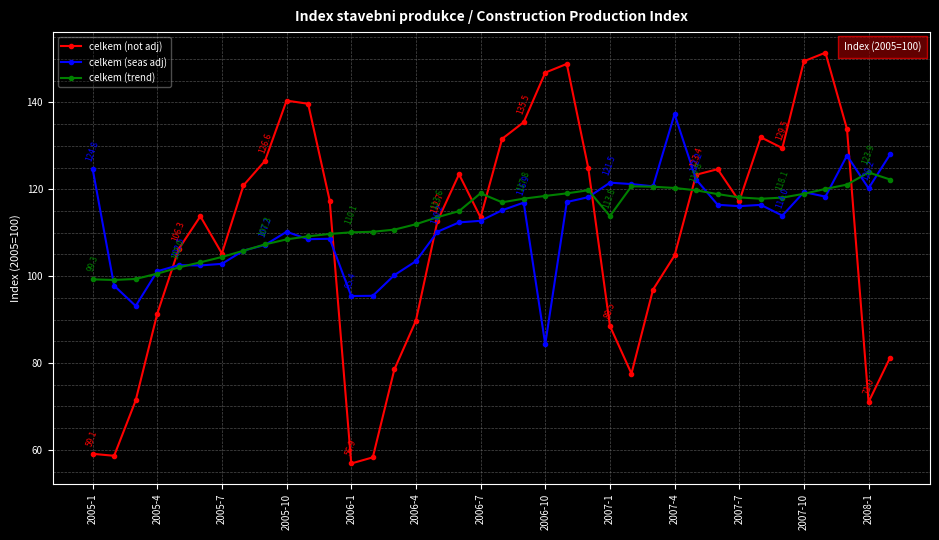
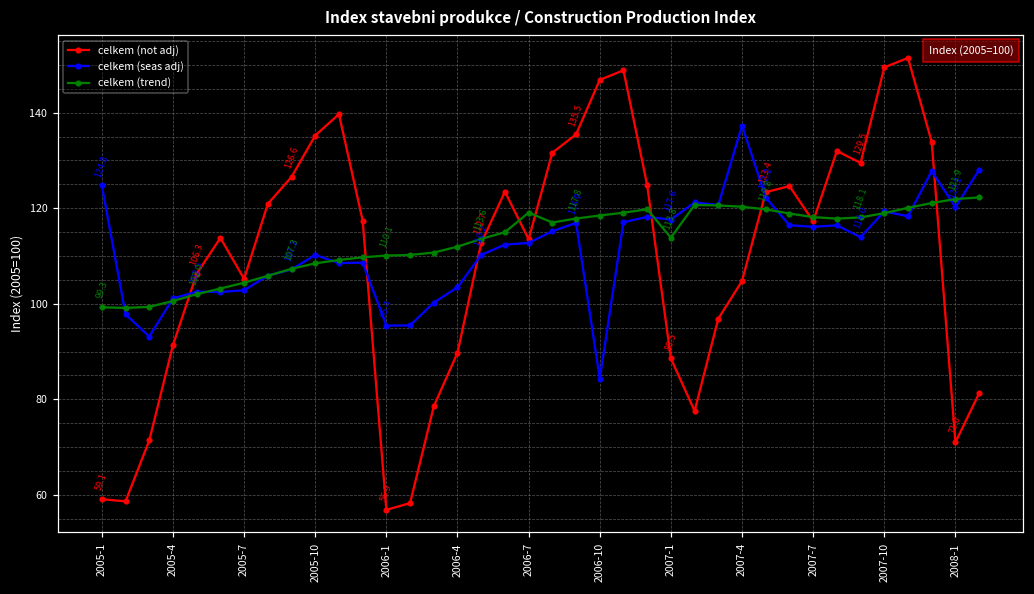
  {
    "celkem (not adj)": {
      "2005-4": 91,
      "2005-7": 105,
-     "2005-10": 140,
+     "2005-10": 135,
      "2006-4": 90,
      "2006-7": 114,
      "2006-10": 147,
      "2007-4": 105,
      "2007-7": 117,
      "2007-10": 149
    },
    "celkem (seas adj)": {
      "2005-1": 124.8,
      "2006-1": 95.4,
-     "2007-1": 121.5
+     "2007-1": 117.6
    },
    "celkem (trend)": {
      "2005-1": 99.3,
      "2006-1": 110.1,
-     "2008-1": 123.9
+     "2008-1": 121.9
    }
  }
